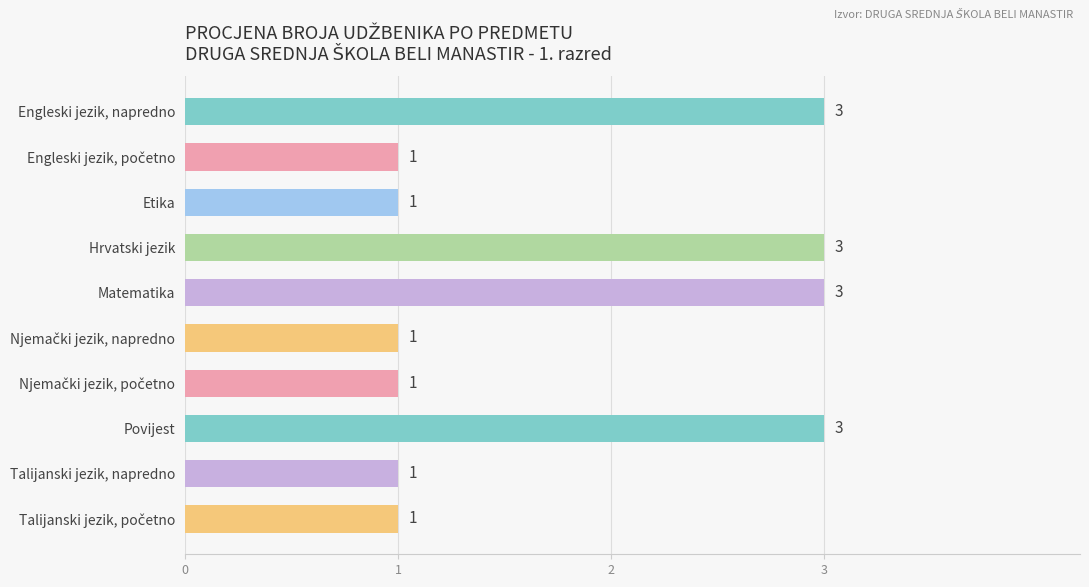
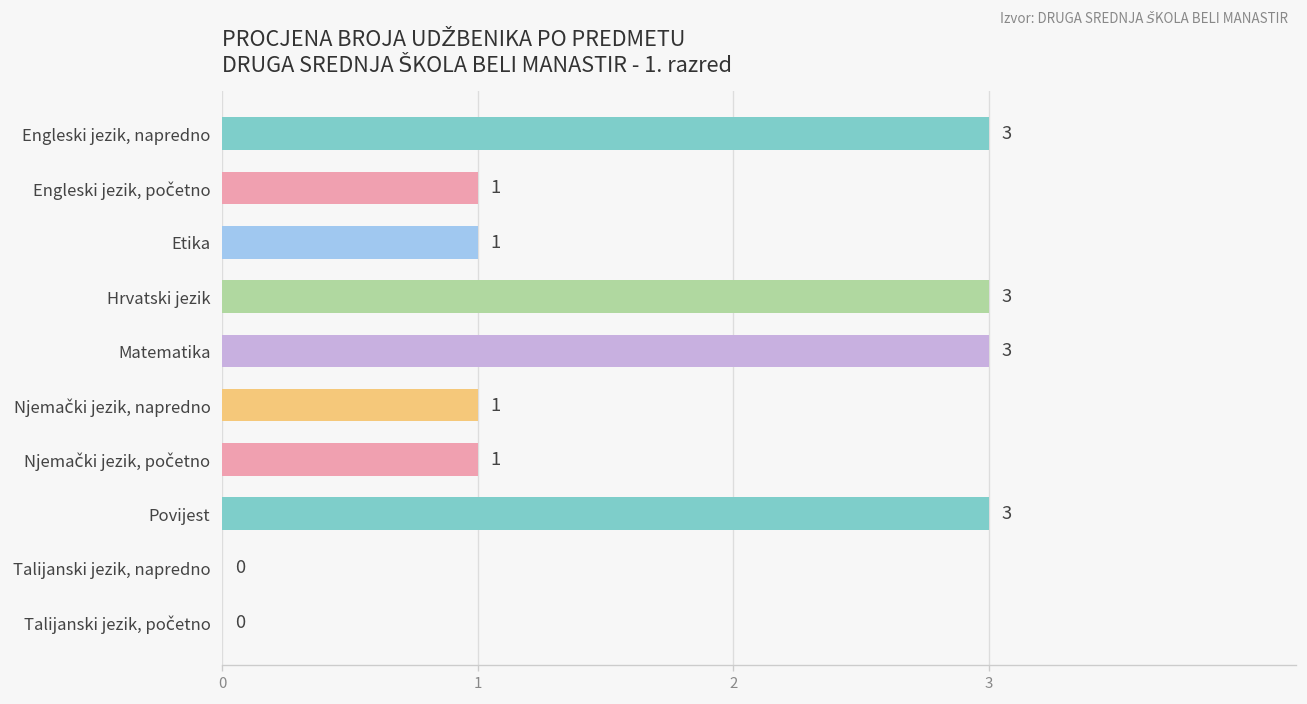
  {
    "Engleski jezik, napredno": 3,
    "Engleski jezik, početno": 1,
    "Etika": 1,
    "Hrvatski jezik": 3,
    "Matematika": 3,
    "Njemački jezik, napredno": 1,
    "Njemački jezik, početno": 1,
    "Povijest": 3,
-   "Talijanski jezik, napredno": 1,
-   "Talijanski jezik, početno": 1
+   "Talijanski jezik, napredno": 0,
+   "Talijanski jezik, početno": 0
  }
